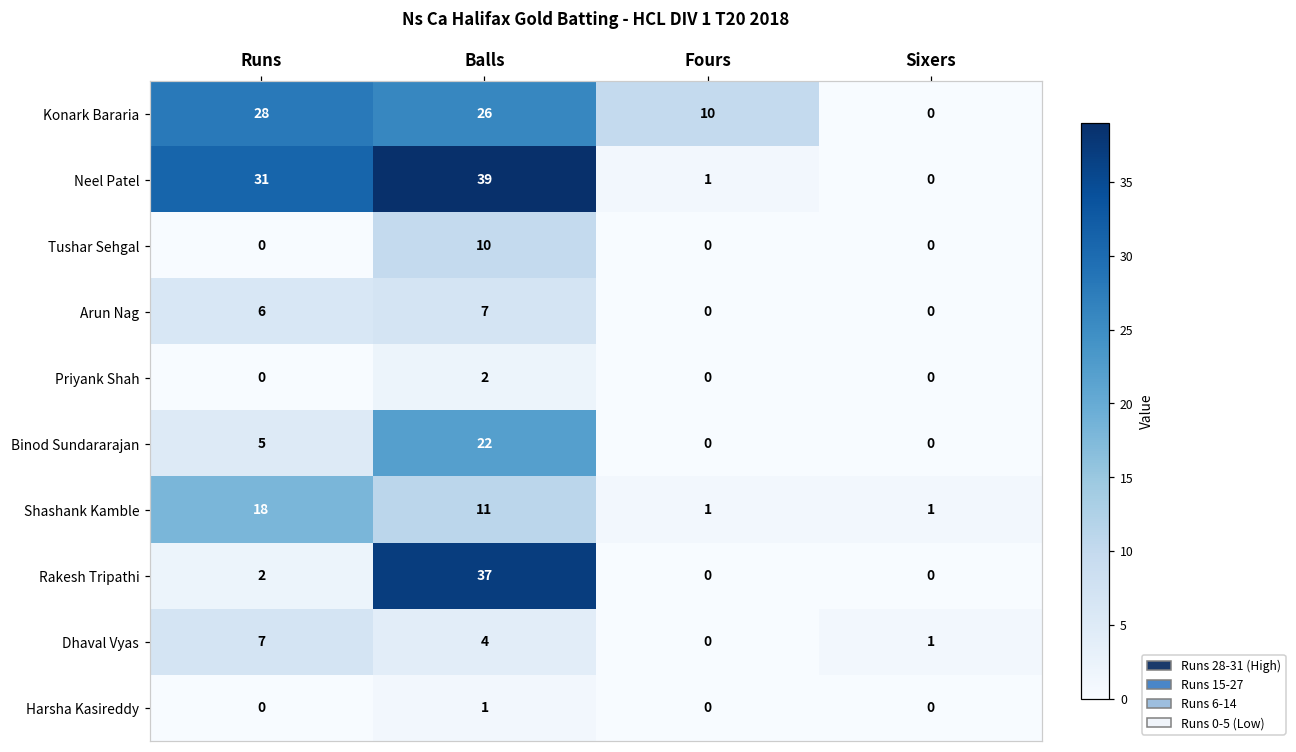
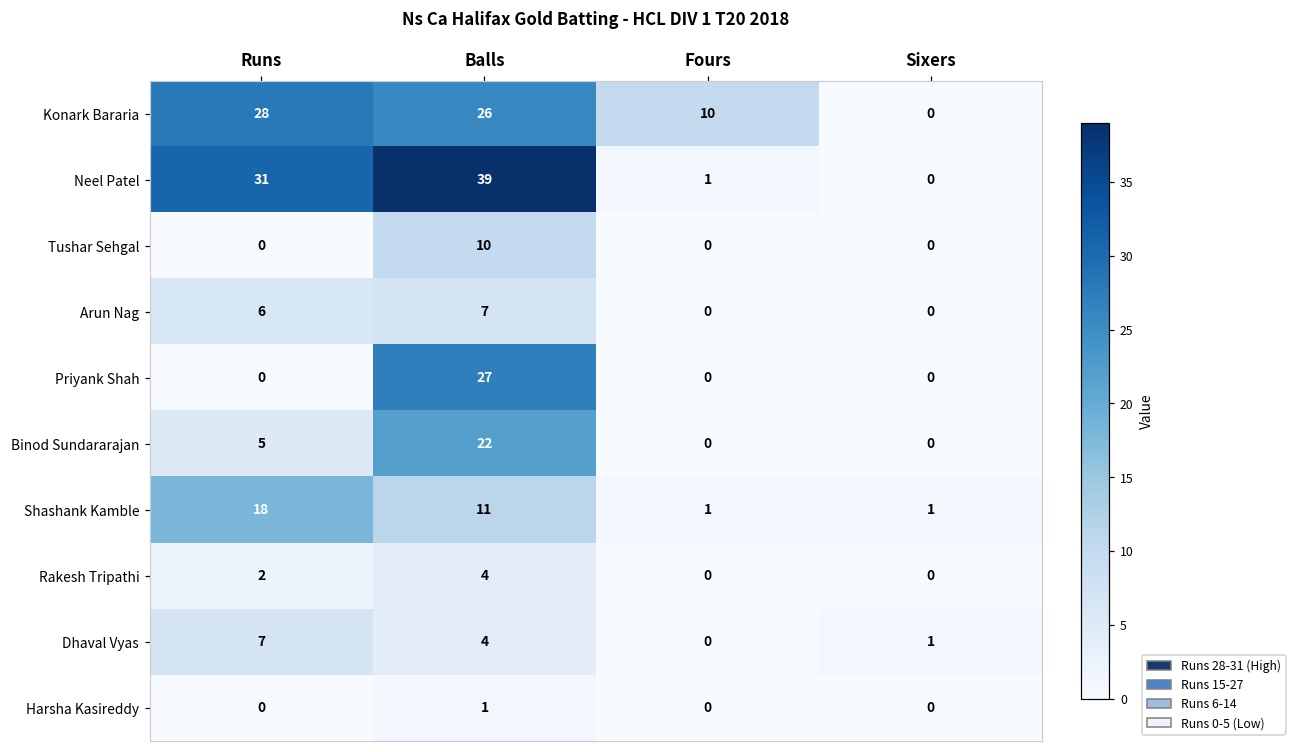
  {
    "Konark Bararia": {
      "Runs": 28,
      "Balls": 26,
      "Fours": 10,
      "Sixers": 0
    },
    "Neel Patel": {
      "Runs": 31,
      "Balls": 39,
      "Fours": 1,
      "Sixers": 0
    },
    "Tushar Sehgal": {
      "Runs": 0,
      "Balls": 10,
      "Fours": 0,
      "Sixers": 0
    },
    "Arun Nag": {
      "Runs": 6,
      "Balls": 7,
      "Fours": 0,
      "Sixers": 0
    },
    "Priyank Shah": {
      "Runs": 0,
-     "Balls": 2,
+     "Balls": 27,
      "Fours": 0,
      "Sixers": 0
    },
    "Binod Sundararajan": {
      "Runs": 5,
      "Balls": 22,
      "Fours": 0,
      "Sixers": 0
    },
    "Shashank Kamble": {
      "Runs": 18,
      "Balls": 11,
      "Fours": 1,
      "Sixers": 1
    },
    "Rakesh Tripathi": {
      "Runs": 2,
-     "Balls": 37,
+     "Balls": 4,
      "Fours": 0,
      "Sixers": 0
    },
    "Dhaval Vyas": {
      "Runs": 7,
      "Balls": 4,
      "Fours": 0,
      "Sixers": 1
    },
    "Harsha Kasireddy": {
      "Runs": 0,
      "Balls": 1,
      "Fours": 0,
      "Sixers": 0
    }
  }
